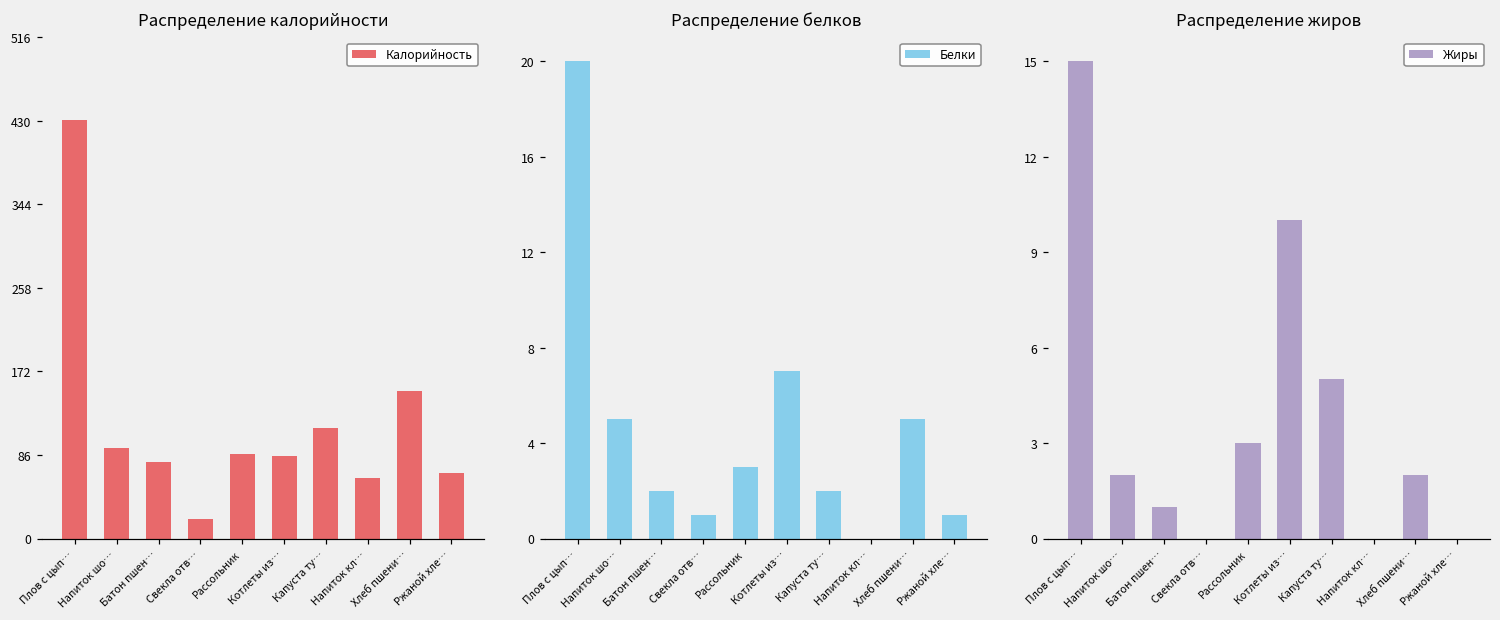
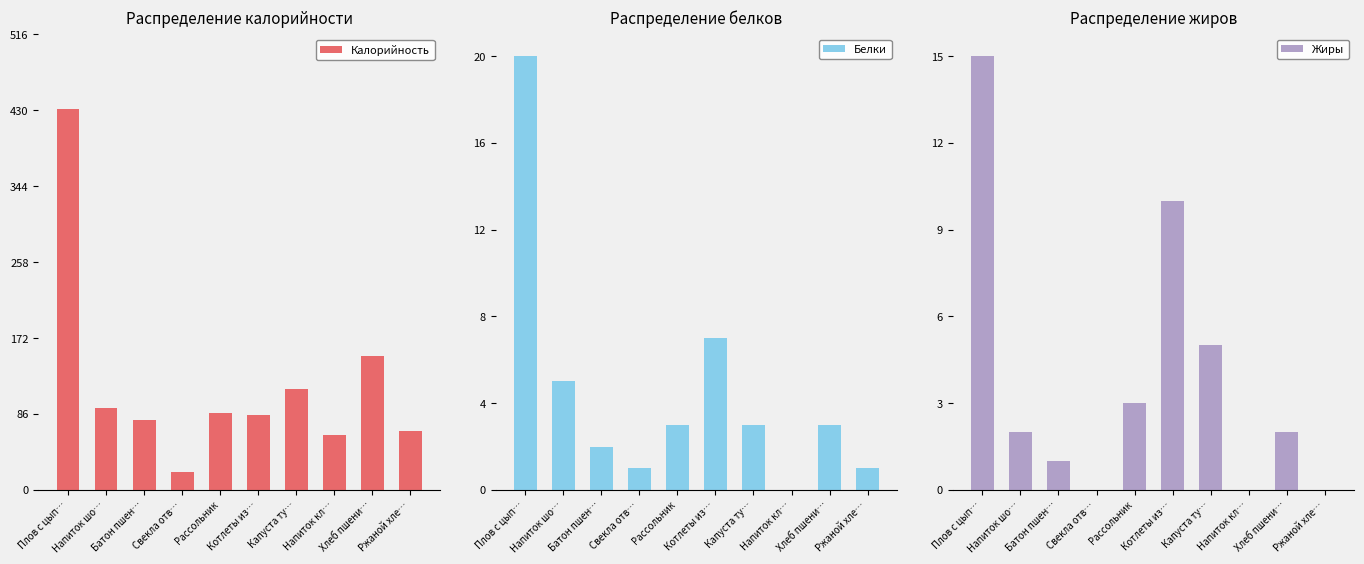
  {
    "Распределение калорийности": {
      "Плов с цып…": 430,
      "Напиток шо…": 90,
      "Батон пшен…": 80,
      "Свекла отв…": 20,
      "Рассольник": 90,
      "Котлеты из…": 90,
      "Капуста ту…": 110,
      "Напиток кл…": 60,
      "Хлеб пшени…": 150,
      "Ржаной хле…": 70
    },
    "Распределение белков": {
      "Плов с цып…": 20,
      "Напиток шо…": 5,
      "Батон пшен…": 2,
      "Свекла отв…": 1,
      "Рассольник": 3,
      "Котлеты из…": 7,
-     "Капуста ту…": 2,
+     "Капуста ту…": 3,
      "Напиток кл…": 0,
-     "Хлеб пшени…": 5,
+     "Хлеб пшени…": 3,
      "Ржаной хле…": 1
    },
    "Распределение жиров": {
      "Плов с цып…": 15.0,
      "Напиток шо…": 2.0,
      "Батон пшен…": 1.0,
      "Свекла отв…": 0.0,
      "Рассольник": 3.0,
      "Котлеты из…": 10.0,
      "Капуста ту…": 5.0,
      "Напиток кл…": 0.0,
      "Хлеб пшени…": 2.0,
      "Ржаной хле…": 0.0
    }
  }
